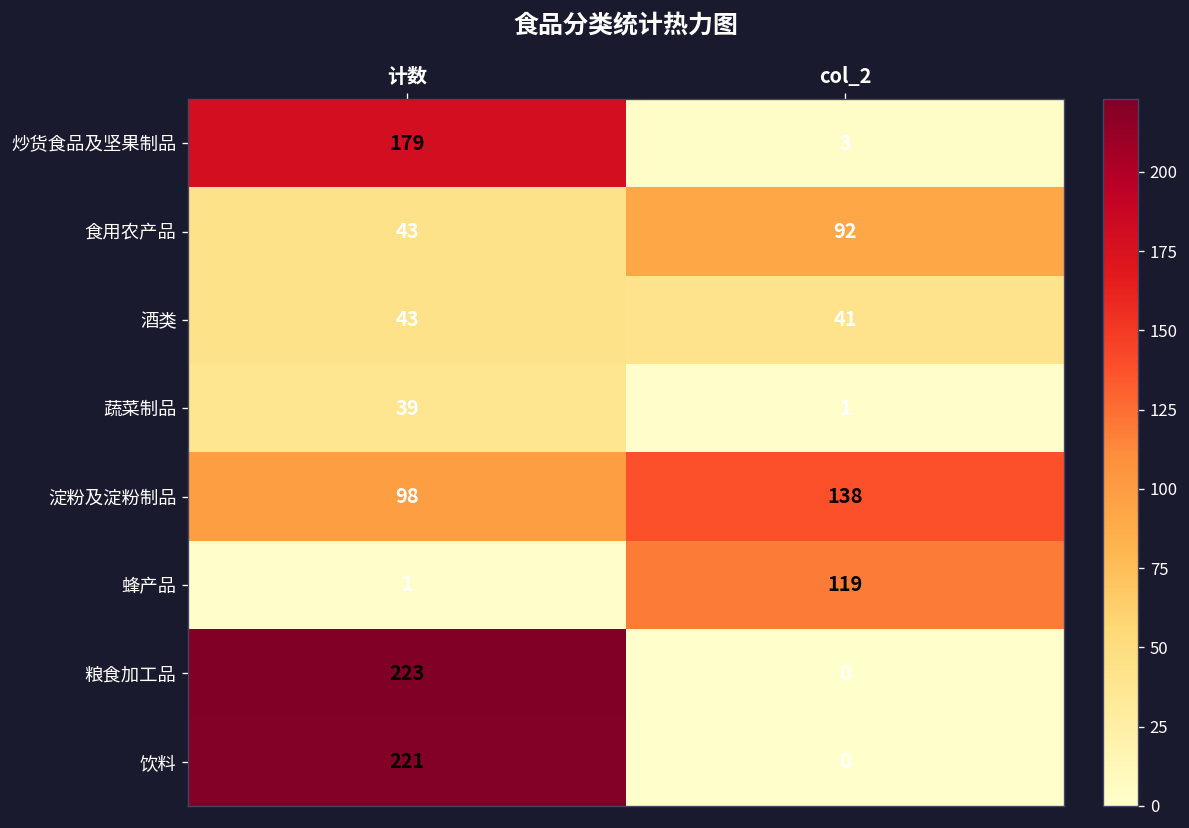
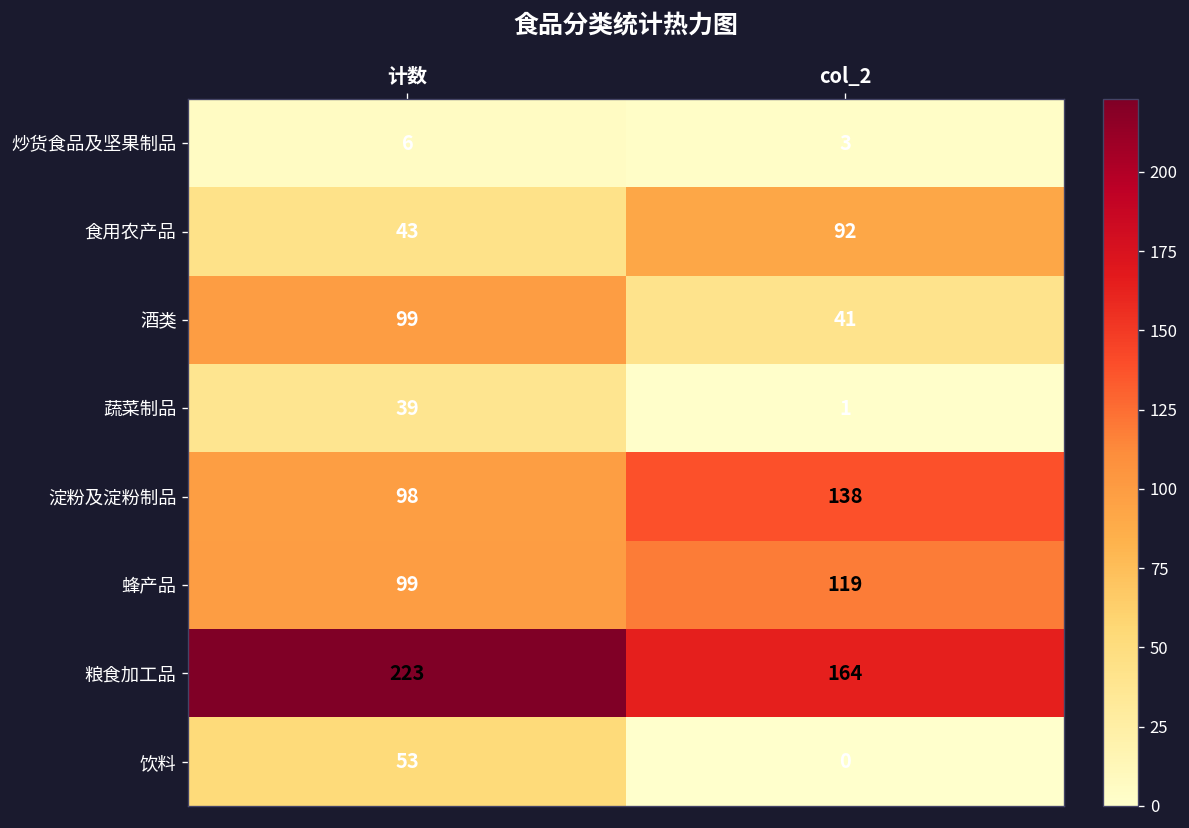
  {
    "炒货食品及坚果制品": {
-     "计数": 179,
+     "计数": 6,
      "col_2": 3
    },
    "食用农产品": {
      "计数": 43,
      "col_2": 92
    },
    "酒类": {
-     "计数": 43,
+     "计数": 99,
      "col_2": 41
    },
    "蔬菜制品": {
      "计数": 39,
      "col_2": 1
    },
    "淀粉及淀粉制品": {
      "计数": 98,
      "col_2": 138
    },
    "蜂产品": {
-     "计数": 1,
+     "计数": 99,
      "col_2": 119
    },
    "粮食加工品": {
      "计数": 223,
-     "col_2": 0
+     "col_2": 164
    },
    "饮料": {
-     "计数": 221,
+     "计数": 53,
      "col_2": 0
    }
  }
